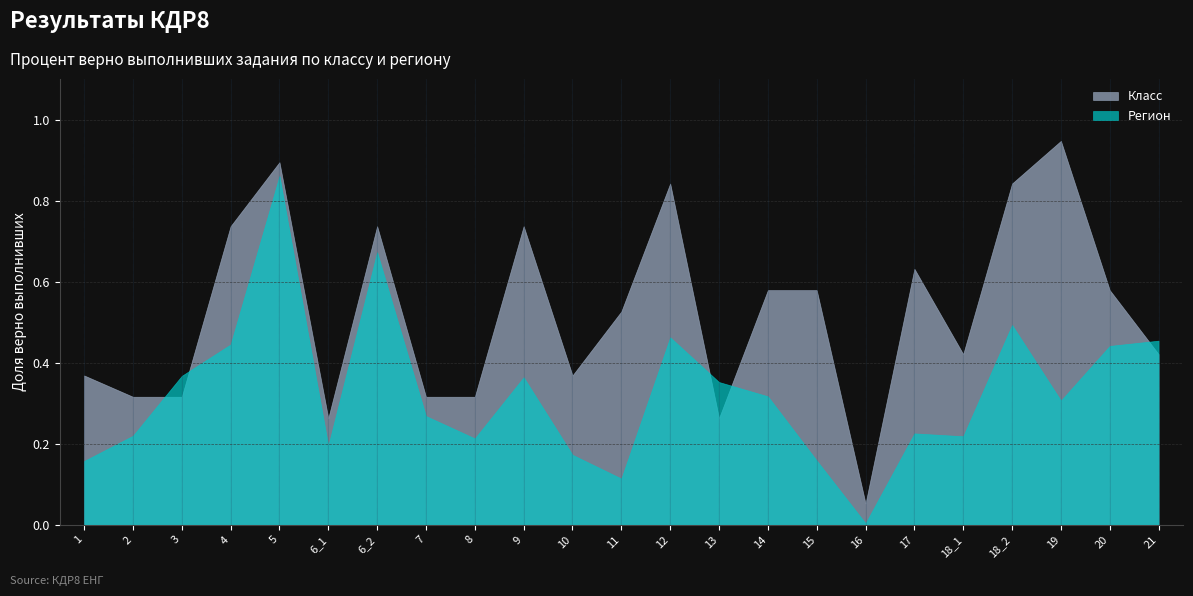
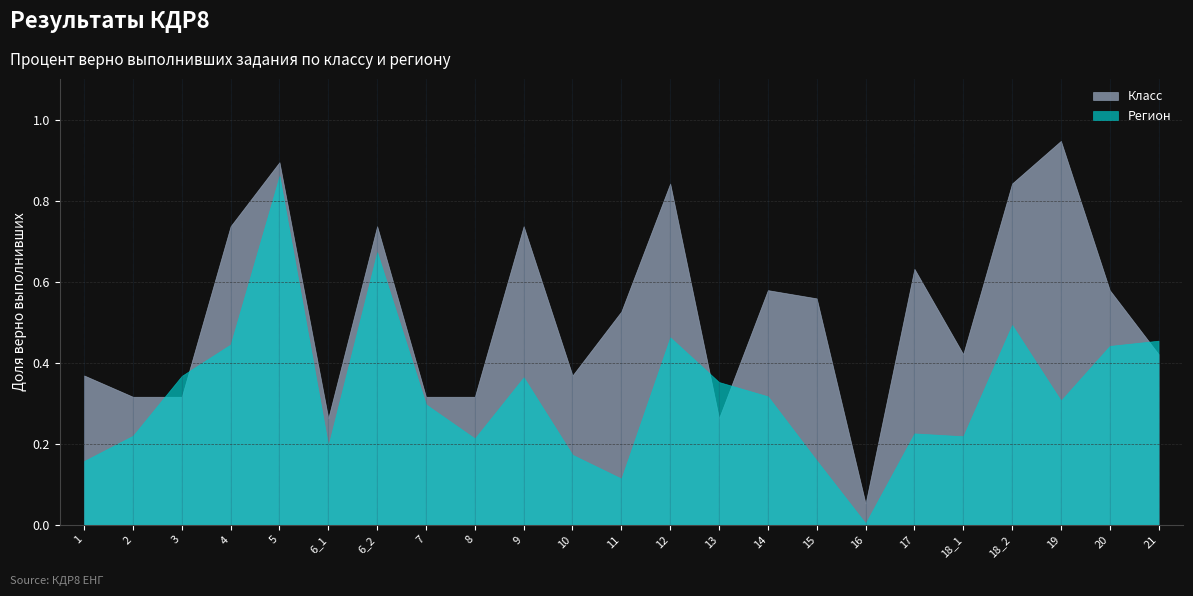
  {
    "Класс": {
      "1": 0.37,
      "2": 0.32,
      "3": 0.32,
      "4": 0.74,
      "5": 0.89,
      "6_1": 0.26,
      "6_2": 0.74,
      "7": 0.32,
      "8": 0.32,
      "9": 0.74,
      "10": 0.37,
      "11": 0.53,
      "12": 0.84,
      "13": 0.26,
      "14": 0.58,
-     "15": 0.58,
+     "15": 0.56,
      "16": 0.05,
      "17": 0.63,
      "18_1": 0.42,
      "18_2": 0.84,
      "19": 0.95,
      "20": 0.58,
      "21": 0.42
    },
    "Регион": {
      "1": 0.16,
      "2": 0.22,
      "3": 0.37,
      "4": 0.44,
      "5": 0.86,
      "6_1": 0.19,
      "6_2": 0.67,
-     "7": 0.27,
+     "7": 0.30,
      "8": 0.21,
      "9": 0.36,
      "10": 0.17,
      "11": 0.11,
      "12": 0.46,
      "13": 0.35,
      "14": 0.32,
      "15": 0.16,
      "17": 0.23,
      "18_1": 0.22,
      "18_2": 0.49,
      "19": 0.31,
      "20": 0.44,
      "21": 0.45
    }
  }
